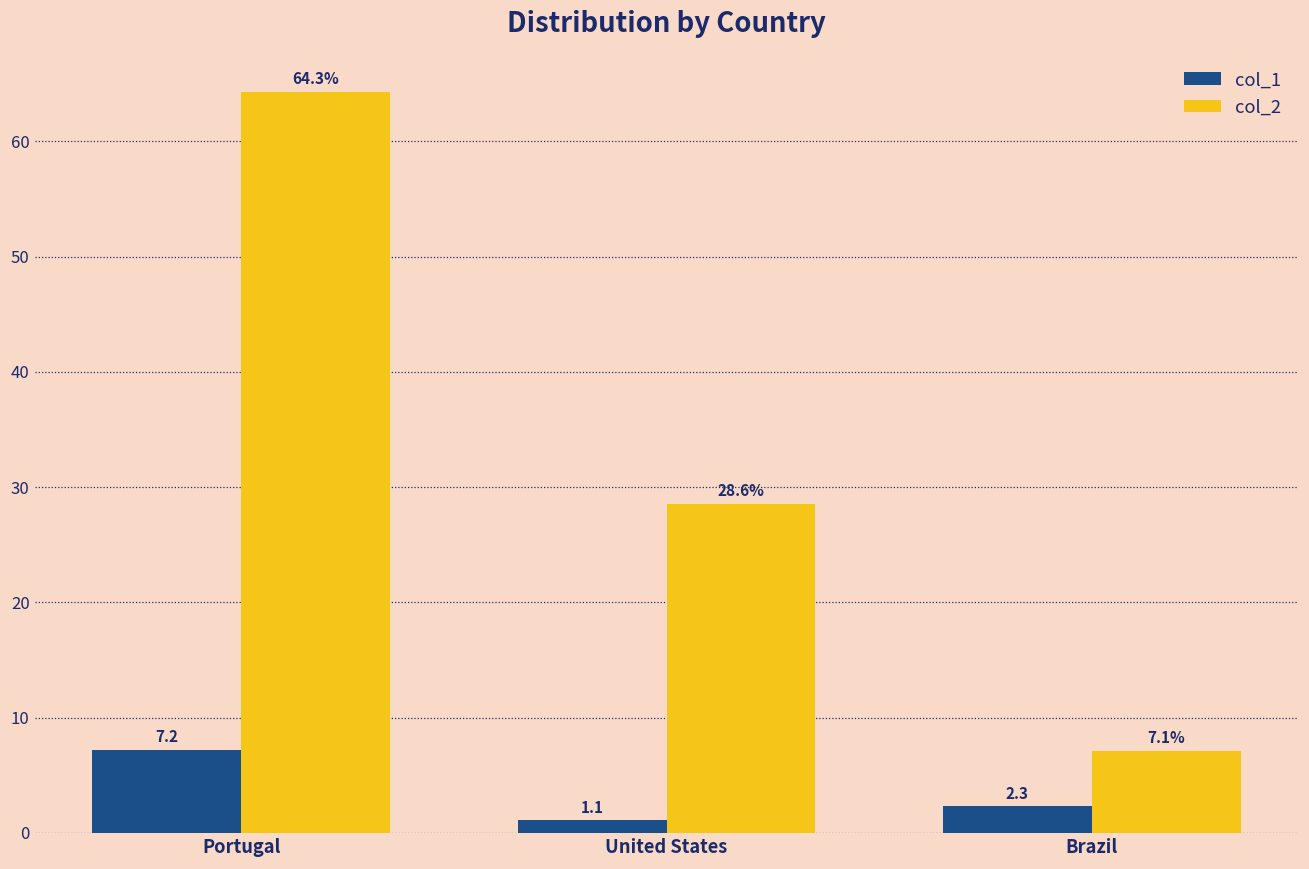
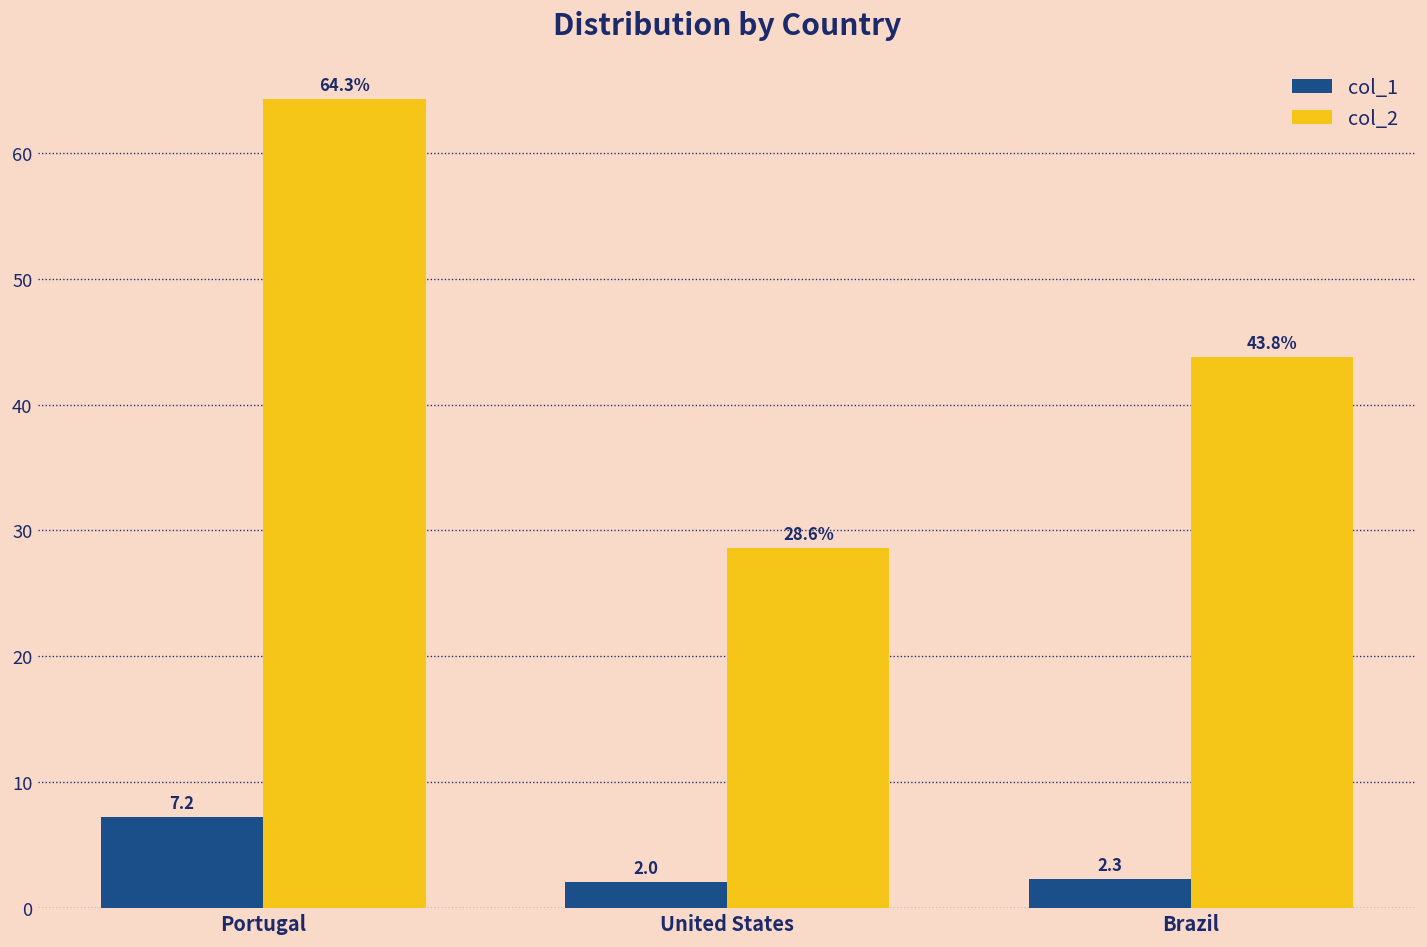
  {
    "col_1": {
      "Portugal": "7.2",
-     "United States": "1.1",
+     "United States": "2.0",
      "Brazil": "2.3"
    },
    "col_2": {
      "Portugal": "64.3%",
      "United States": "28.6%",
-     "Brazil": "7.1%"
+     "Brazil": "43.8%"
    }
  }
